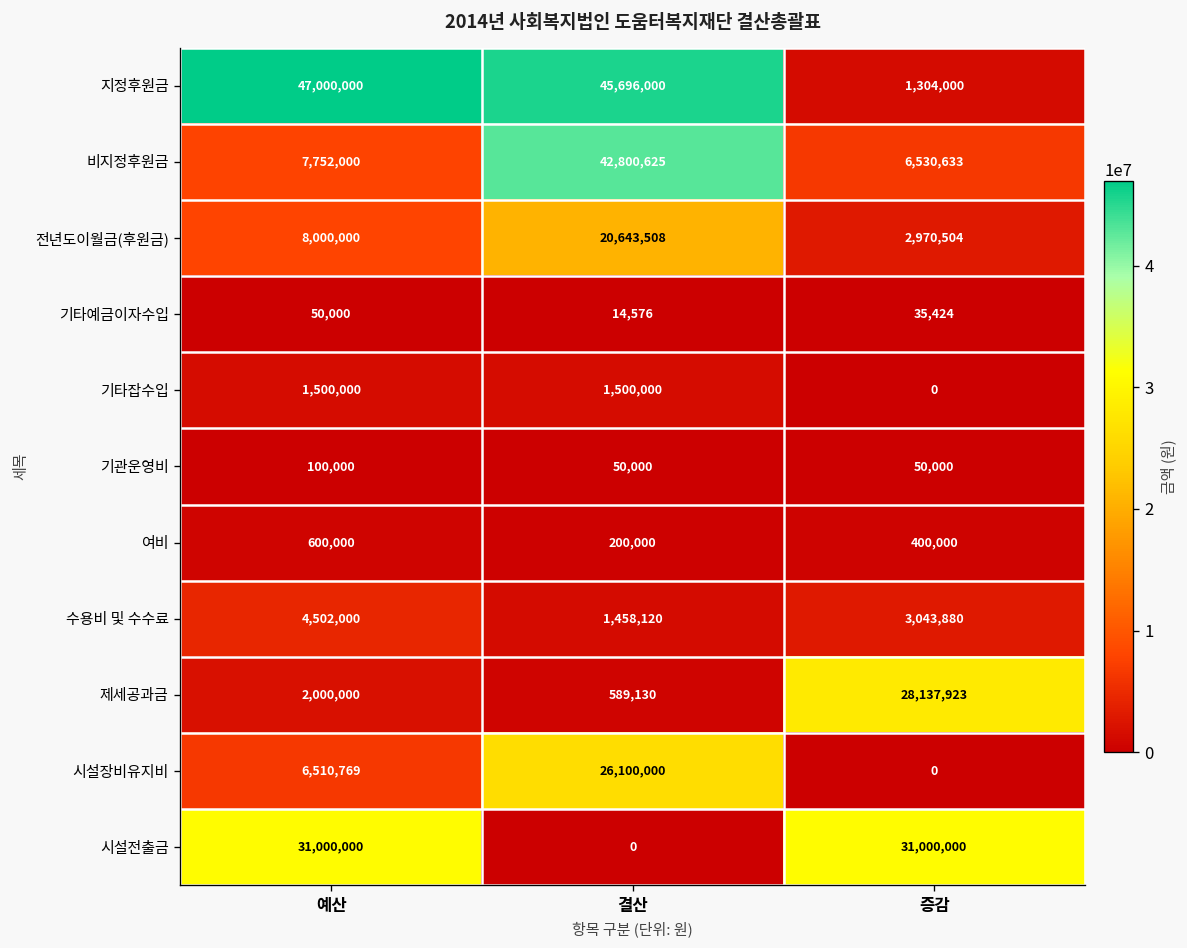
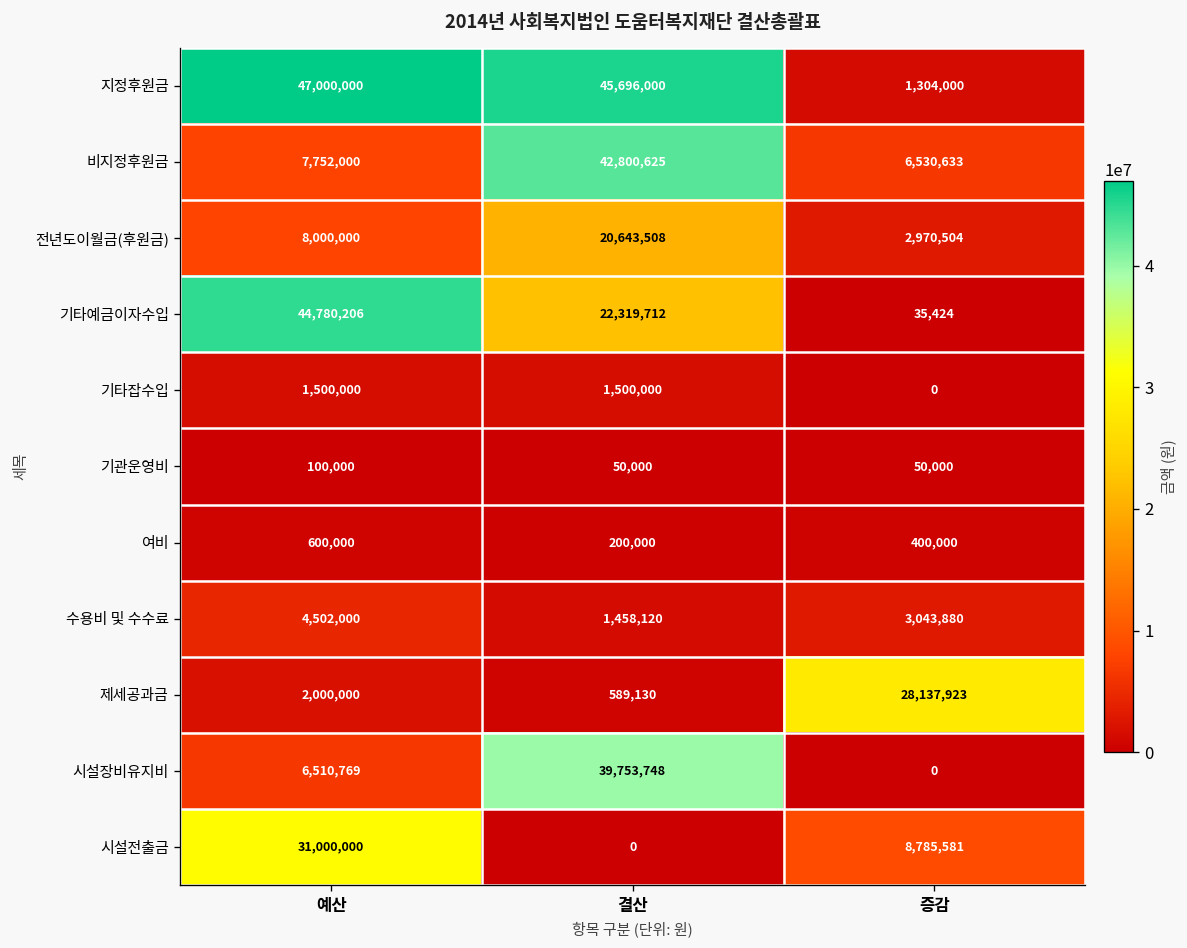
  {
    "지정후원금": {
      "예산": "47,000,000",
      "결산": "45,696,000",
      "증감": "1,304,000"
    },
    "비지정후원금": {
      "예산": "7,752,000",
      "결산": "42,800,625",
      "증감": "6,530,633"
    },
    "전년도이월금(후원금)": {
      "예산": "8,000,000",
      "결산": "20,643,508",
      "증감": "2,970,504"
    },
    "기타예금이자수입": {
-     "예산": "50,000",
-     "결산": "14,576",
+     "예산": "44,780,206",
+     "결산": "22,319,712",
      "증감": "35,424"
    },
    "기타잡수입": {
      "예산": "1,500,000",
      "결산": "1,500,000",
      "증감": "0"
    },
    "기관운영비": {
      "예산": "100,000",
      "결산": "50,000",
      "증감": "50,000"
    },
    "여비": {
      "예산": "600,000",
      "결산": "200,000",
      "증감": "400,000"
    },
    "수용비 및 수수료": {
      "예산": "4,502,000",
      "결산": "1,458,120",
      "증감": "3,043,880"
    },
    "제세공과금": {
      "예산": "2,000,000",
      "결산": "589,130",
      "증감": "28,137,923"
    },
    "시설장비유지비": {
      "예산": "6,510,769",
-     "결산": "26,100,000",
+     "결산": "39,753,748",
      "증감": "0"
    },
    "시설전출금": {
      "예산": "31,000,000",
      "결산": "0",
-     "증감": "31,000,000"
+     "증감": "8,785,581"
    }
  }
